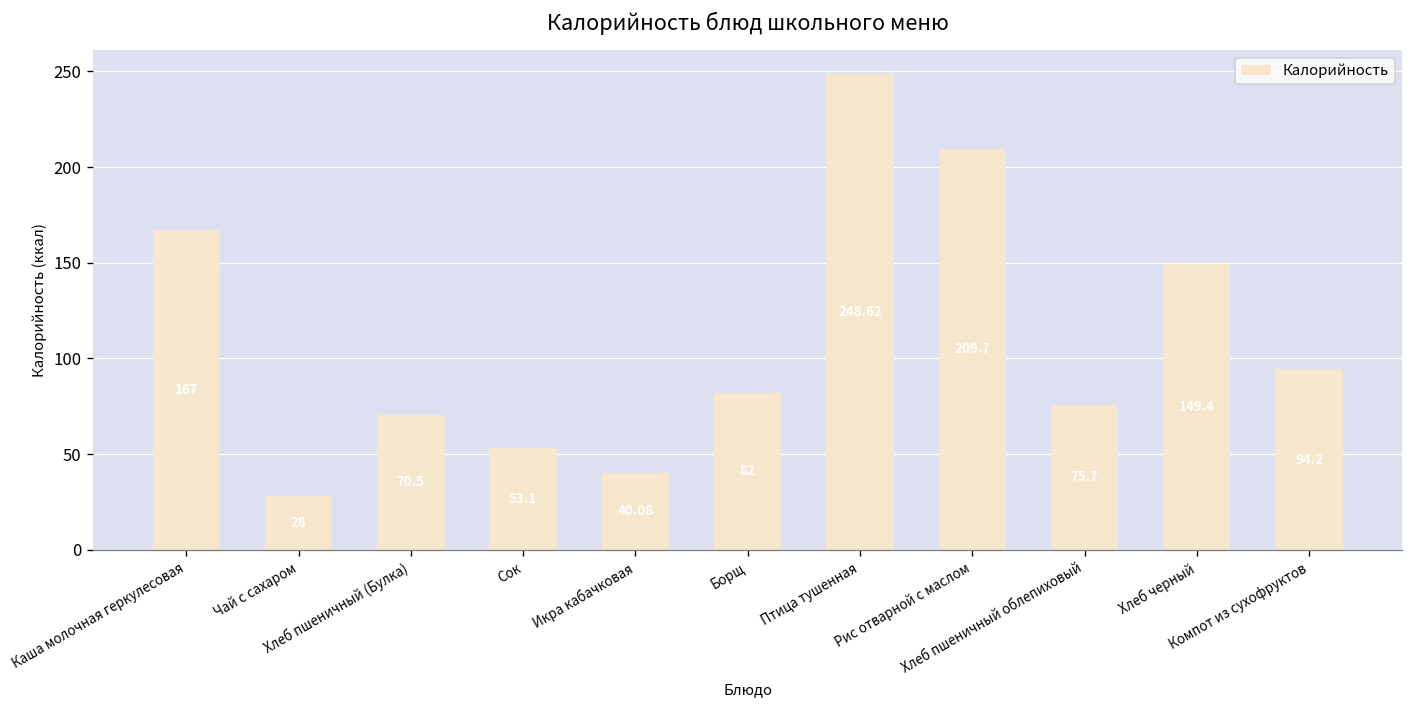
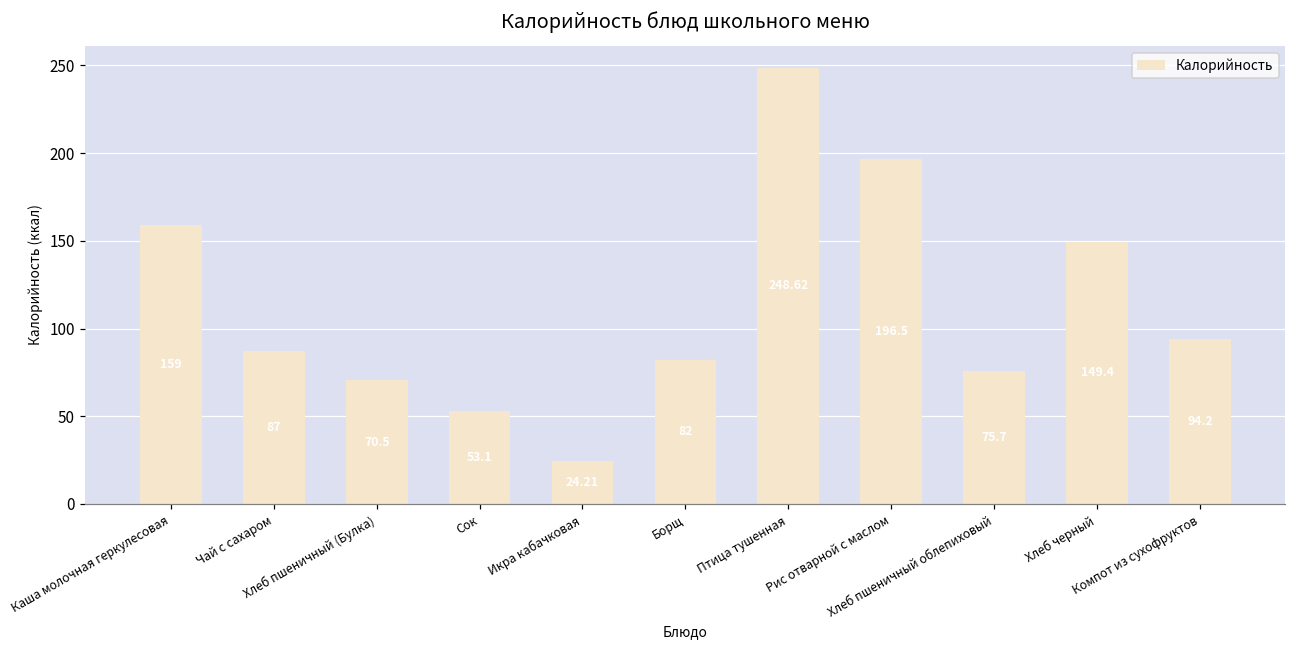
  {
-   "Каша молочная геркулесовая": 167,
-   "Чай с сахаром": 28,
+   "Каша молочная геркулесовая": 159,
+   "Чай с сахаром": 87,
    "Хлеб пшеничный (Булка)": 70.5,
    "Сок": 53.1,
-   "Икра кабачковая": 40.08,
+   "Икра кабачковая": 24.21,
    "Борщ": 82,
    "Птица тушенная": 248.62,
-   "Рис отварной с маслом": 209.7,
+   "Рис отварной с маслом": 196.5,
    "Хлеб пшеничный облепиховый": 75.7,
    "Хлеб черный": 149.4,
    "Компот из сухофруктов": 94.2
  }
